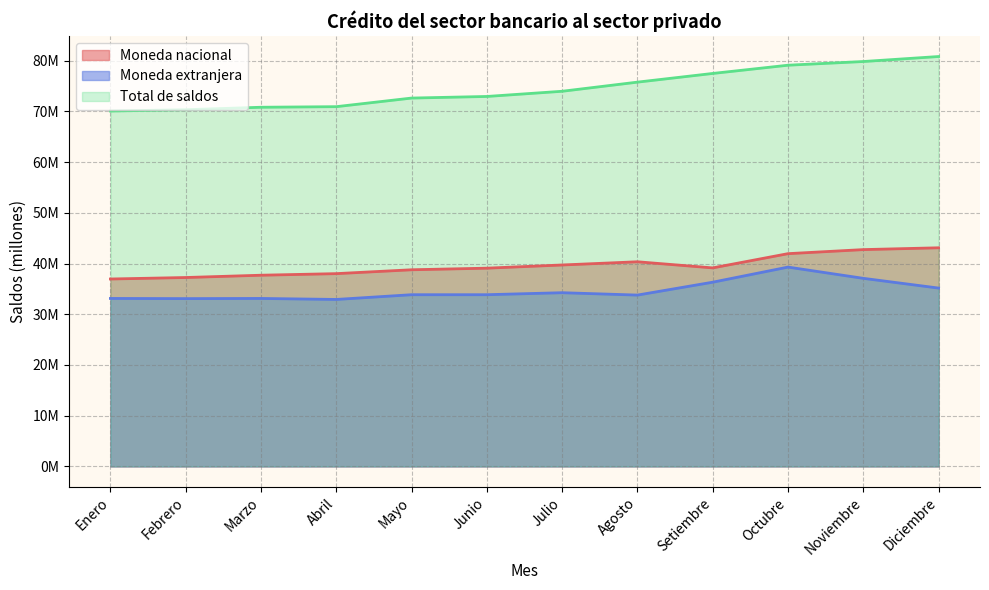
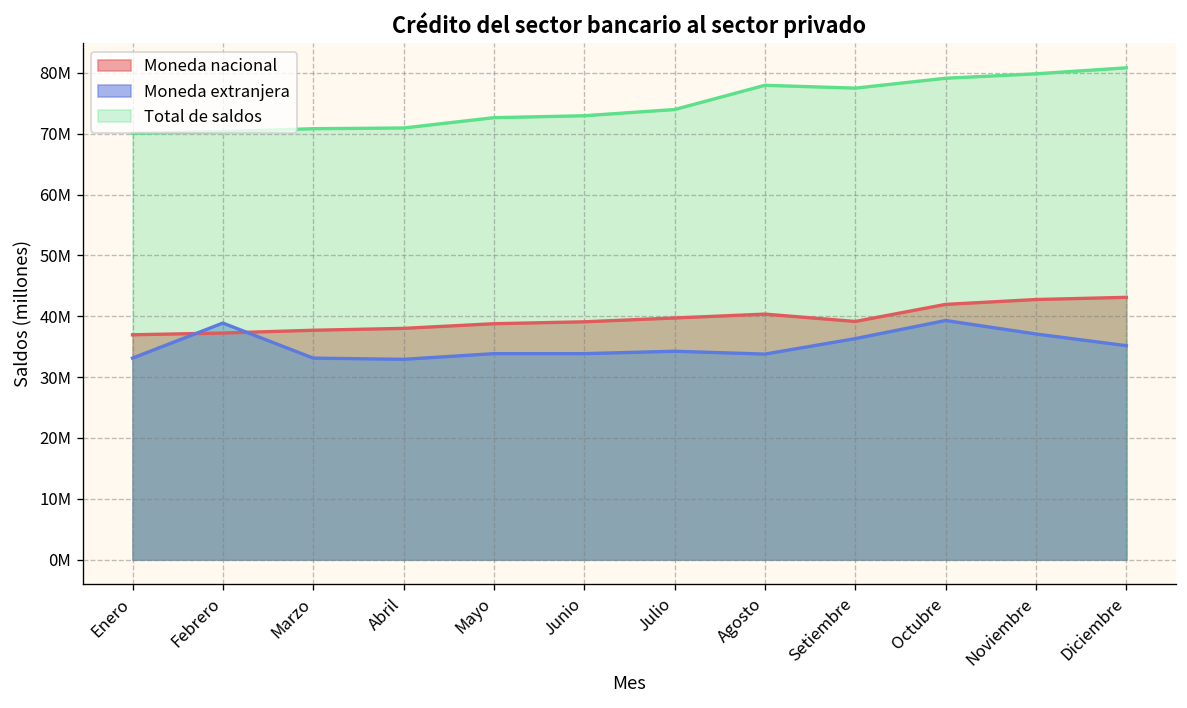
  {
    "Moneda nacional": {
      "Enero": 37000000,
      "Febrero": 37000000,
      "Marzo": 38000000,
      "Abril": 38000000,
      "Mayo": 39000000,
      "Junio": 39000000,
      "Julio": 40000000,
      "Agosto": 40000000,
      "Setiembre": 39000000,
      "Octubre": 42000000,
      "Noviembre": 43000000,
      "Diciembre": 43000000
    },
    "Moneda extranjera": {
      "Enero": 33000000,
-     "Febrero": 33000000,
+     "Febrero": 39000000,
      "Marzo": 33000000,
      "Abril": 33000000,
      "Mayo": 34000000,
      "Junio": 34000000,
      "Julio": 34000000,
      "Agosto": 34000000,
      "Setiembre": 36000000,
      "Octubre": 39000000,
      "Noviembre": 37000000,
      "Diciembre": 35000000
    },
    "Total de saldos": {
      "Enero": 70000000,
      "Marzo": 71000000,
      "Abril": 71000000,
      "Mayo": 73000000,
      "Junio": 73000000,
      "Julio": 74000000,
-     "Agosto": 76000000,
+     "Agosto": 78000000,
      "Setiembre": 77000000,
      "Octubre": 79000000,
      "Noviembre": 80000000,
      "Diciembre": 81000000
    }
  }
